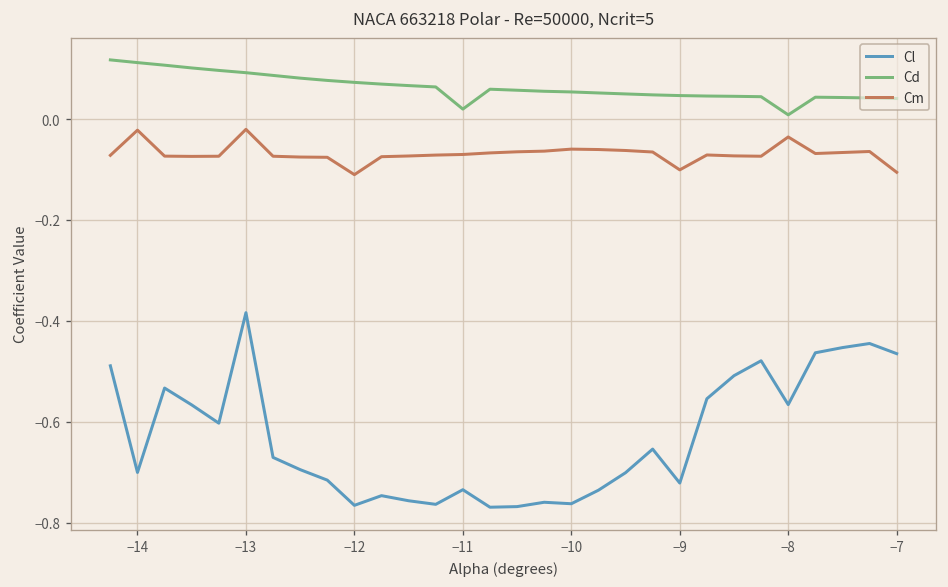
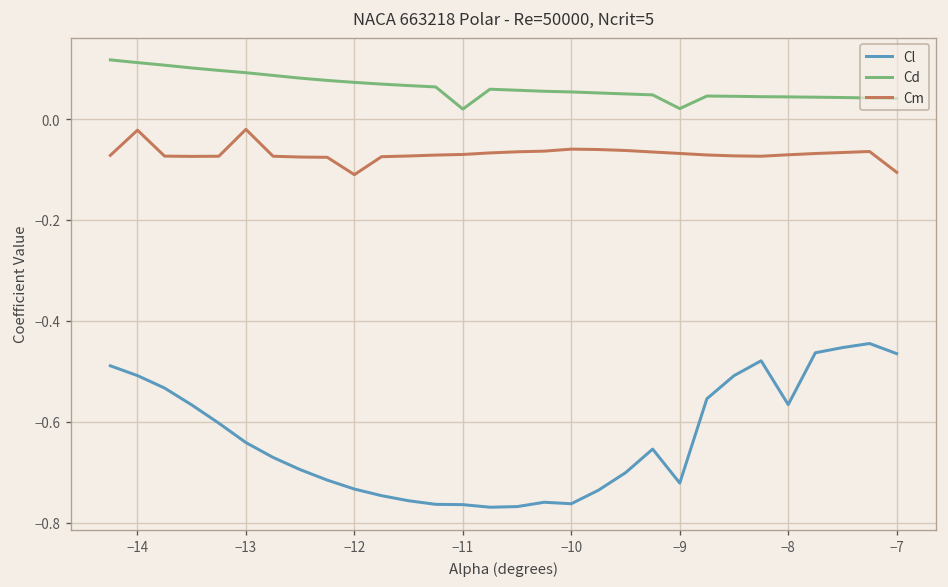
  {
    "Cl": {
-     "−14": -0.70,
-     "−13": -0.38,
-     "−12": -0.77,
-     "−11": -0.73,
+     "−14": -0.51,
+     "−13": -0.64,
+     "−12": -0.73,
+     "−11": -0.76,
      "−10": -0.76,
      "−9": -0.72,
      "−8": -0.57,
      "−7": -0.47
    },
    "Cd": {
      "−14": 0.11,
      "−13": 0.09,
      "−12": 0.07,
      "−11": 0.02,
      "−10": 0.05,
-     "−9": 0.05,
-     "−8": 0.01
+     "−9": 0.02,
+     "−8": 0.04
    },
    "Cm": {
      "−14": -0.02,
      "−13": -0.02,
      "−12": -0.11,
      "−11": -0.07,
      "−10": -0.06,
-     "−9": -0.10,
-     "−8": -0.04,
+     "−9": -0.07,
+     "−8": -0.07,
      "−7": -0.11
    }
  }
